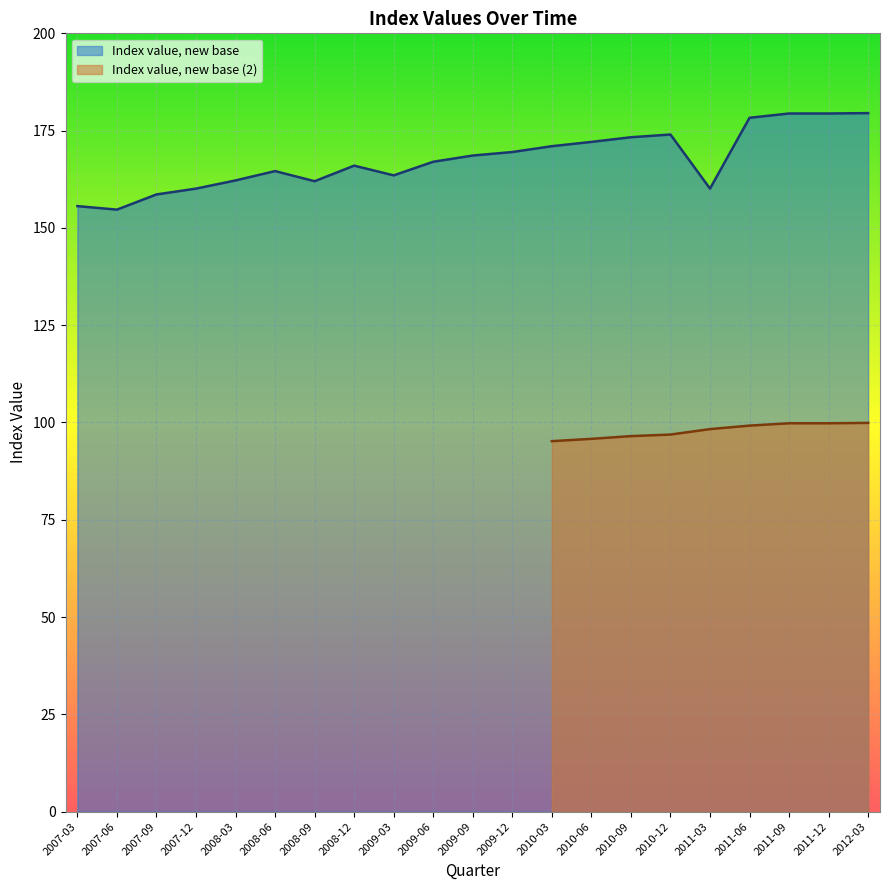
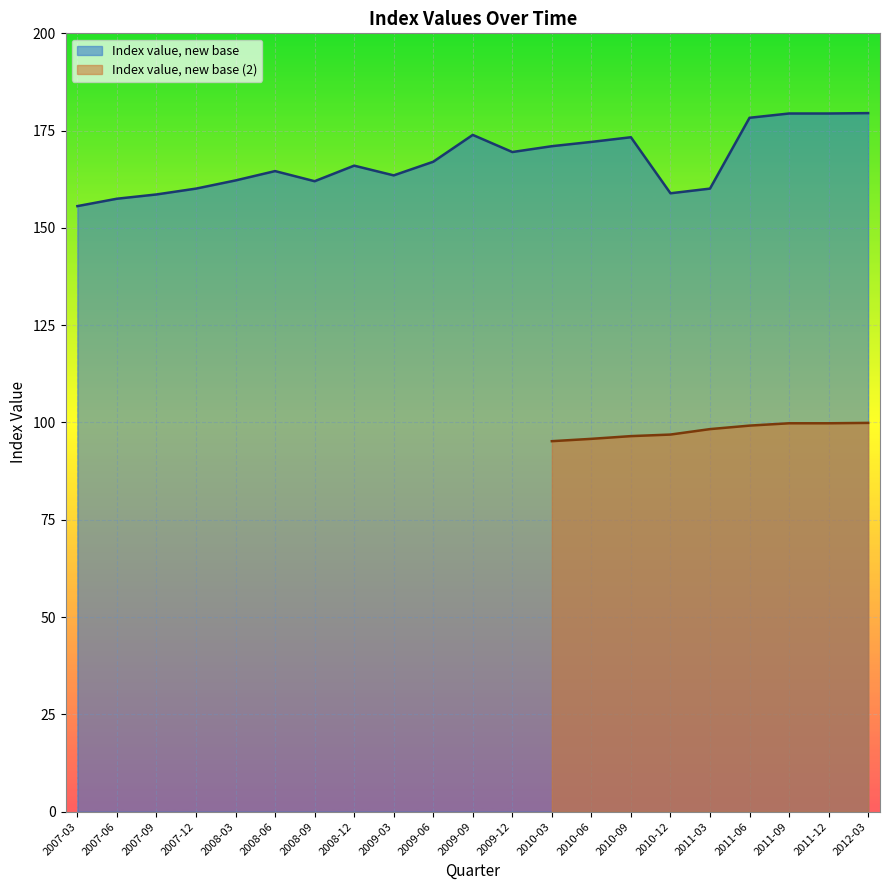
  {
    "Index value, new base": {
      "2007-03": 156,
-     "2007-06": 155,
+     "2007-06": 158,
      "2007-09": 159,
      "2007-12": 160,
      "2008-03": 162,
      "2008-06": 165,
      "2008-09": 162,
      "2008-12": 166,
      "2009-03": 164,
      "2009-06": 167,
-     "2009-09": 169,
+     "2009-09": 174,
      "2009-12": 170,
      "2010-03": 171,
      "2010-06": 172,
      "2010-09": 173,
-     "2010-12": 174,
+     "2010-12": 159,
      "2011-03": 160,
      "2011-06": 178,
      "2011-09": 179,
      "2011-12": 179,
      "2012-03": 180
    },
    "Index value, new base (2)": {
      "2010-03": 95,
      "2010-06": 96,
      "2010-09": 97,
      "2010-12": 97,
      "2011-03": 98,
      "2011-06": 99,
      "2011-09": 100,
      "2011-12": 100,
      "2012-03": 100
    }
  }
